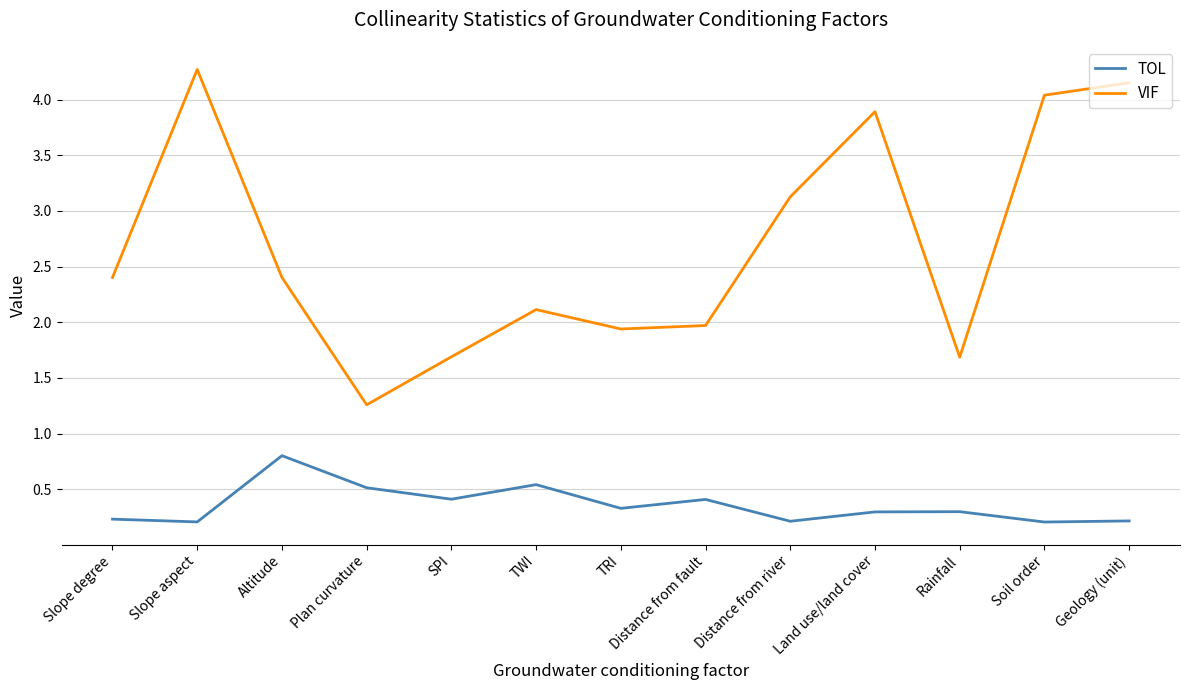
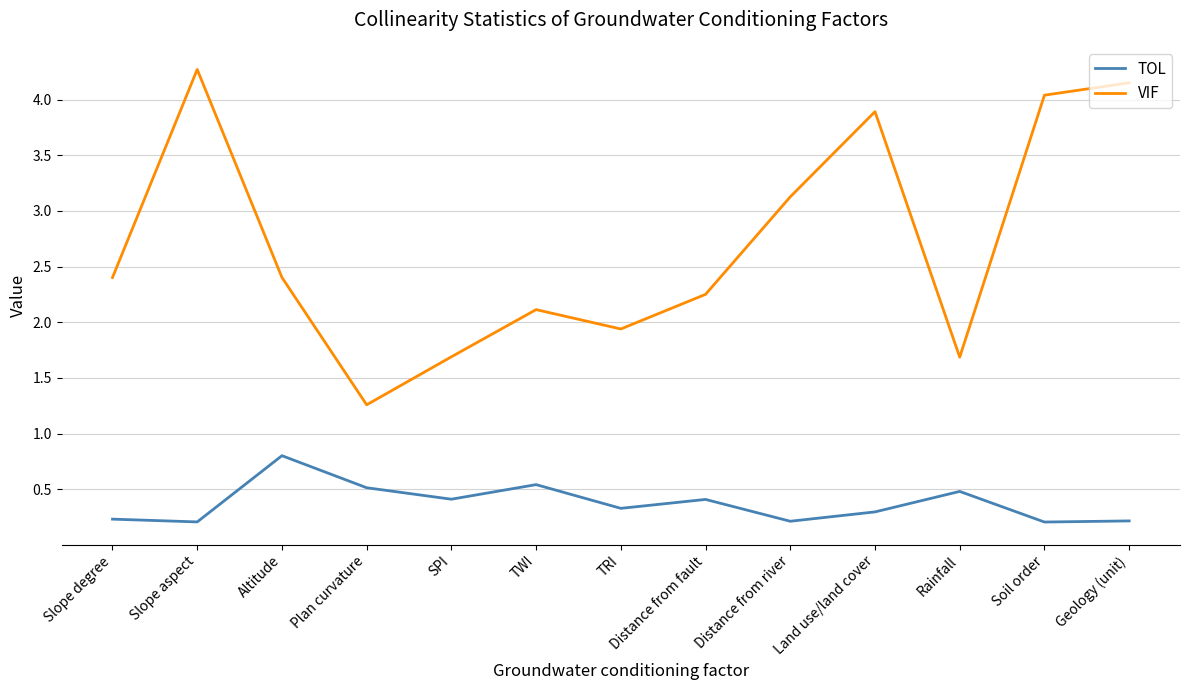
  {
    "TOL": {
      "Slope degree": 0.23,
      "Slope aspect": 0.21,
      "Altitude": 0.80,
      "Plan curvature": 0.51,
      "SPI": 0.41,
      "TWI": 0.54,
      "TRI": 0.33,
      "Distance from fault": 0.41,
      "Distance from river": 0.21,
      "Land use/land cover": 0.30,
-     "Rainfall": 0.30,
+     "Rainfall": 0.48,
      "Soil order": 0.21,
      "Geology (unit)": 0.22
    },
    "VIF": {
      "Slope degree": 2.40,
      "Slope aspect": 4.27,
      "Altitude": 2.40,
      "Plan curvature": 1.26,
      "SPI": 1.69,
      "TWI": 2.11,
      "TRI": 1.94,
-     "Distance from fault": 1.97,
+     "Distance from fault": 2.25,
      "Distance from river": 3.13,
      "Land use/land cover": 3.89,
      "Rainfall": 1.69,
      "Soil order": 4.04
    }
  }
